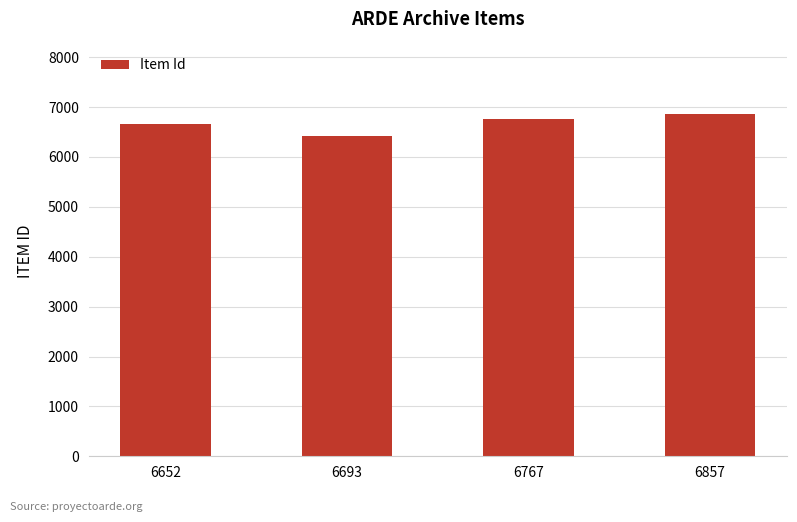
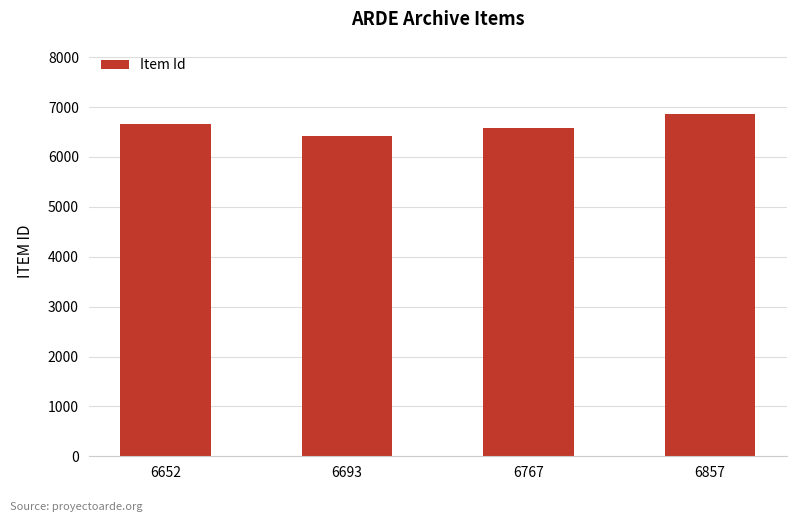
  {
    "6652": 6700,
    "6693": 6400,
-   "6767": 6800,
+   "6767": 6600,
    "6857": 6900
  }
